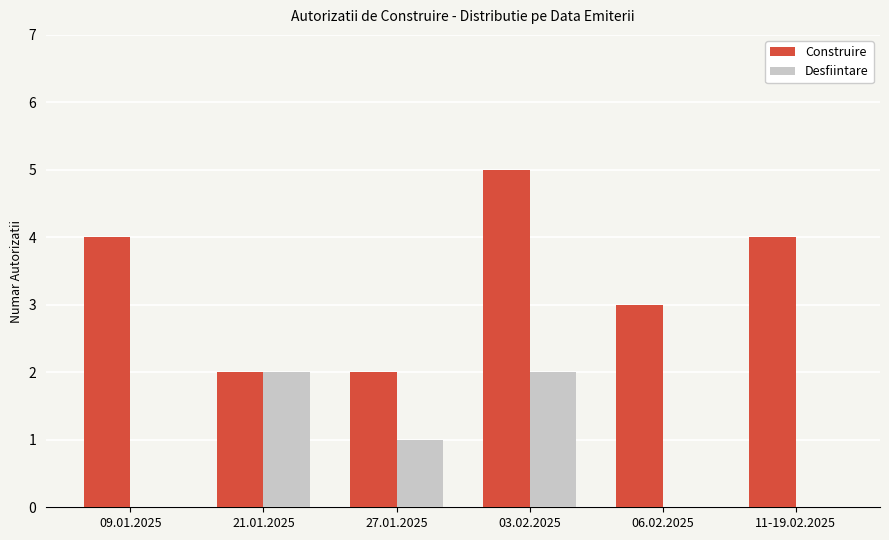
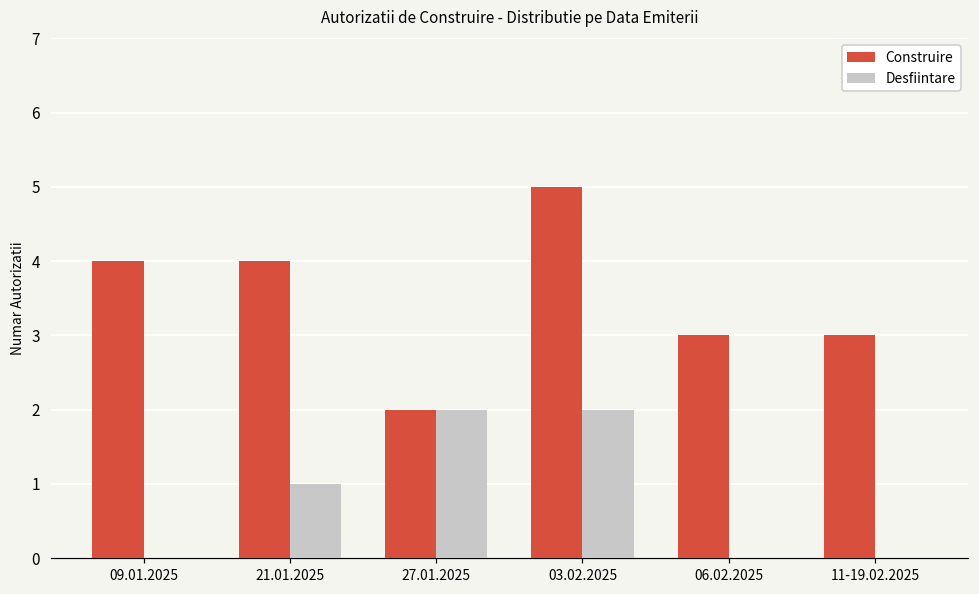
  {
    "Construire": {
      "09.01.2025": 4,
-     "21.01.2025": 2,
+     "21.01.2025": 4,
      "27.01.2025": 2,
      "03.02.2025": 5,
      "06.02.2025": 3,
-     "11-19.02.2025": 4
+     "11-19.02.2025": 3
    },
    "Desfiintare": {
      "09.01.2025": 0,
-     "21.01.2025": 2,
-     "27.01.2025": 1,
+     "21.01.2025": 1,
+     "27.01.2025": 2,
      "03.02.2025": 2,
      "06.02.2025": 0,
      "11-19.02.2025": 0
    }
  }
